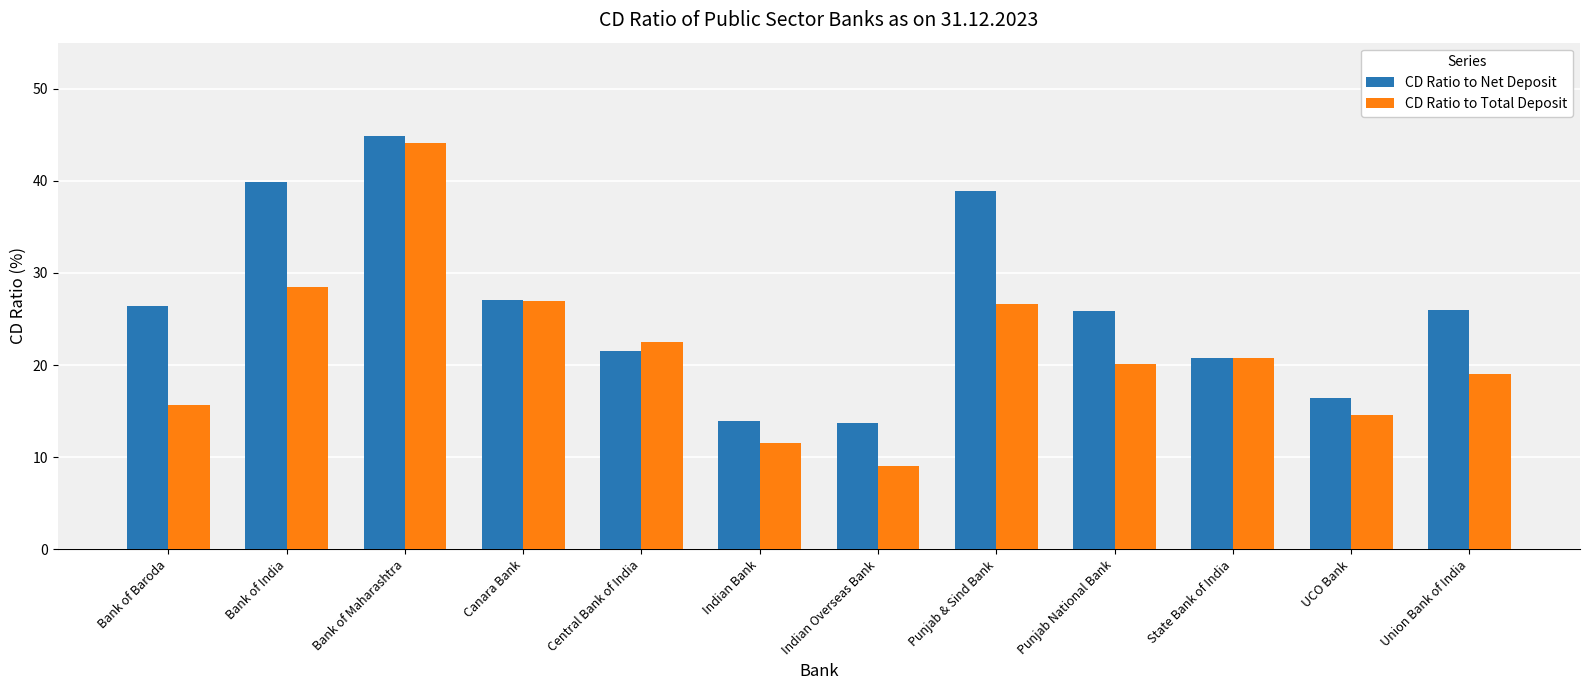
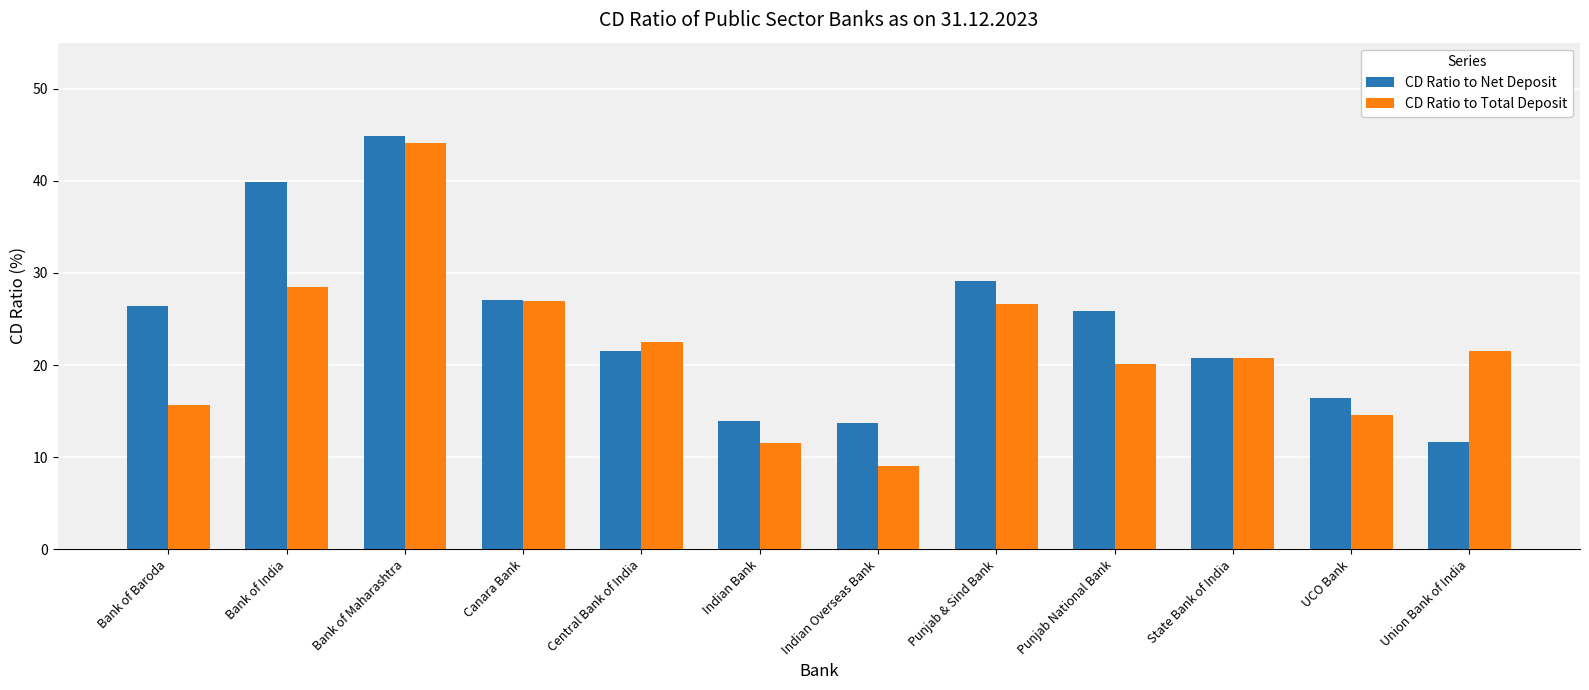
  {
    "CD Ratio to Net Deposit": {
      "Bank of Baroda": 26,
      "Bank of India": 40,
      "Bank of Maharashtra": 45,
      "Canara Bank": 27,
      "Central Bank of India": 22,
      "Indian Bank": 14,
      "Indian Overseas Bank": 14,
-     "Punjab & Sind Bank": 39,
+     "Punjab & Sind Bank": 29,
      "Punjab National Bank": 26,
      "State Bank of India": 21,
      "UCO Bank": 16,
-     "Union Bank of India": 26
+     "Union Bank of India": 12
    },
    "CD Ratio to Total Deposit": {
      "Bank of Baroda": 16,
      "Bank of India": 28,
      "Bank of Maharashtra": 44,
      "Canara Bank": 27,
      "Central Bank of India": 22,
      "Indian Bank": 11,
      "Indian Overseas Bank": 9,
      "Punjab & Sind Bank": 27,
      "Punjab National Bank": 20,
      "State Bank of India": 21,
      "UCO Bank": 15,
-     "Union Bank of India": 19
+     "Union Bank of India": 22
    }
  }
